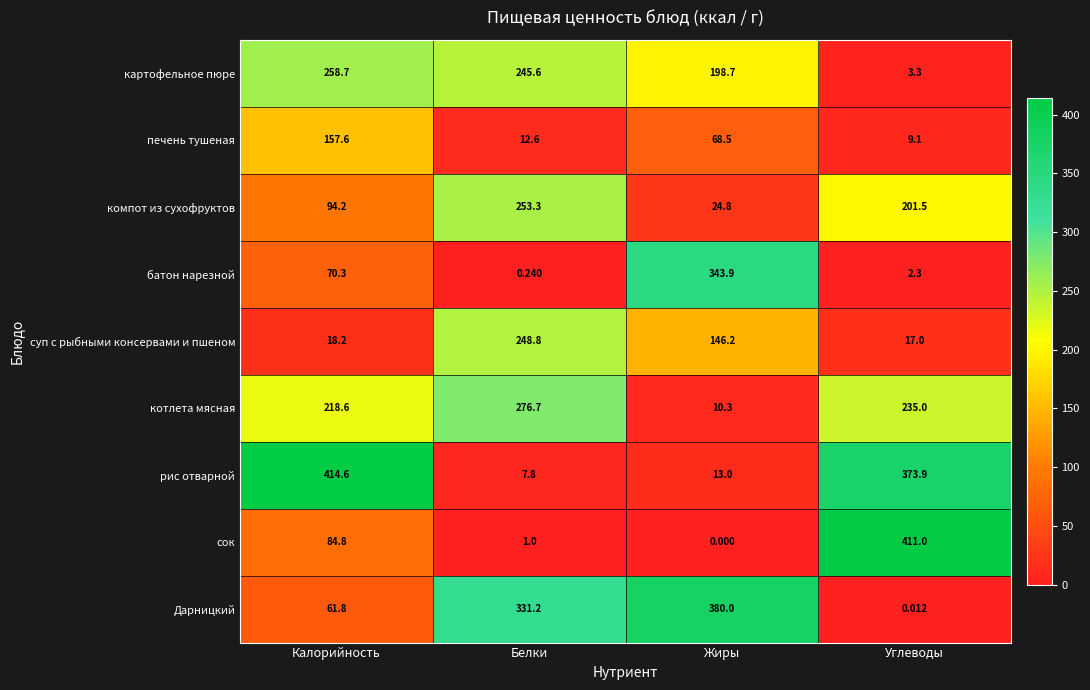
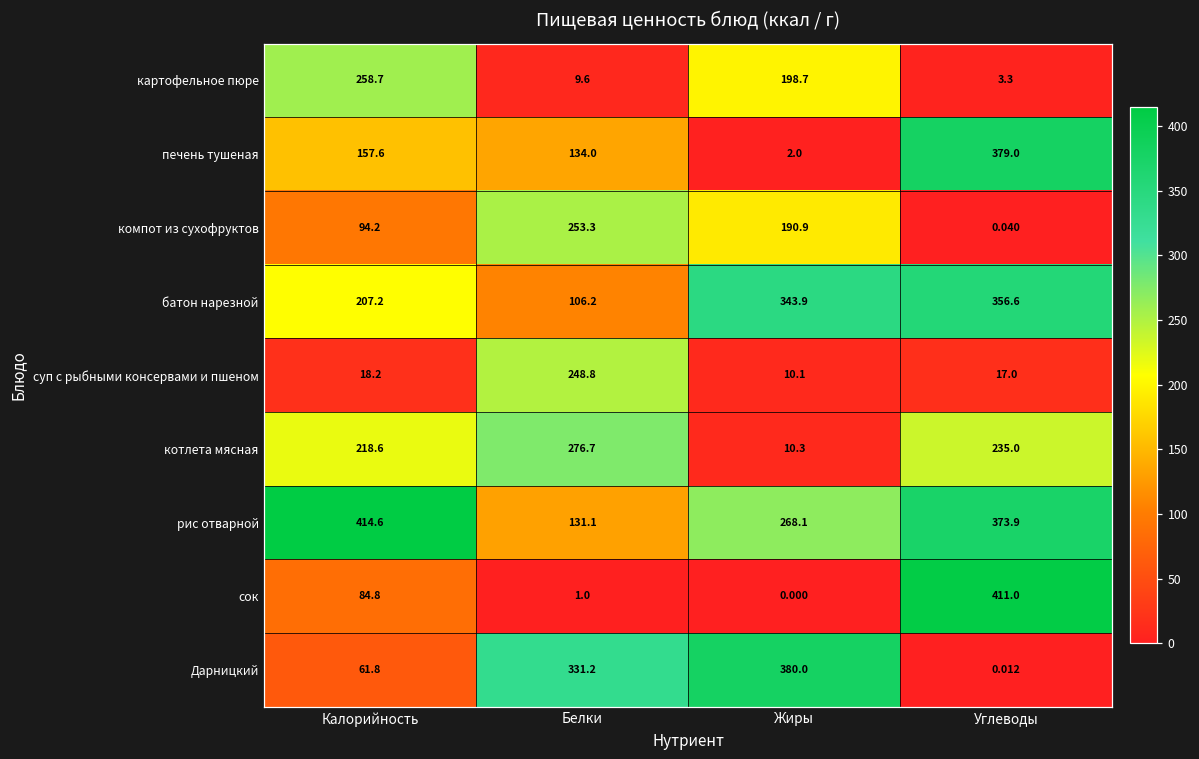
  {
    "картофельное пюре": {
      "Калорийность": 258.7,
-     "Белки": 245.6,
+     "Белки": 9.6,
      "Жиры": 198.7,
      "Углеводы": 3.3
    },
    "печень тушеная": {
      "Калорийность": 157.6,
-     "Белки": 12.6,
-     "Жиры": 68.5,
-     "Углеводы": 9.1
+     "Белки": 134.0,
+     "Жиры": 2.0,
+     "Углеводы": 379.0
    },
    "компот из сухофруктов": {
      "Калорийность": 94.2,
      "Белки": 253.3,
-     "Жиры": 24.8,
-     "Углеводы": 201.5
+     "Жиры": 190.9,
+     "Углеводы": 0.040
    },
    "батон нарезной": {
-     "Калорийность": 70.3,
-     "Белки": 0.240,
+     "Калорийность": 207.2,
+     "Белки": 106.2,
      "Жиры": 343.9,
-     "Углеводы": 2.3
+     "Углеводы": 356.6
    },
    "суп с рыбными консервами и пшеном": {
      "Калорийность": 18.2,
      "Белки": 248.8,
-     "Жиры": 146.2,
+     "Жиры": 10.1,
      "Углеводы": 17.0
    },
    "котлета мясная": {
      "Калорийность": 218.6,
      "Белки": 276.7,
      "Жиры": 10.3,
      "Углеводы": 235.0
    },
    "рис отварной": {
      "Калорийность": 414.6,
-     "Белки": 7.8,
-     "Жиры": 13.0,
+     "Белки": 131.1,
+     "Жиры": 268.1,
      "Углеводы": 373.9
    },
    "сок": {
      "Калорийность": 84.8,
      "Белки": 1.0,
      "Жиры": 0.000,
      "Углеводы": 411.0
    },
    "Дарницкий": {
      "Калорийность": 61.8,
      "Белки": 331.2,
      "Жиры": 380.0,
      "Углеводы": 0.012
    }
  }
